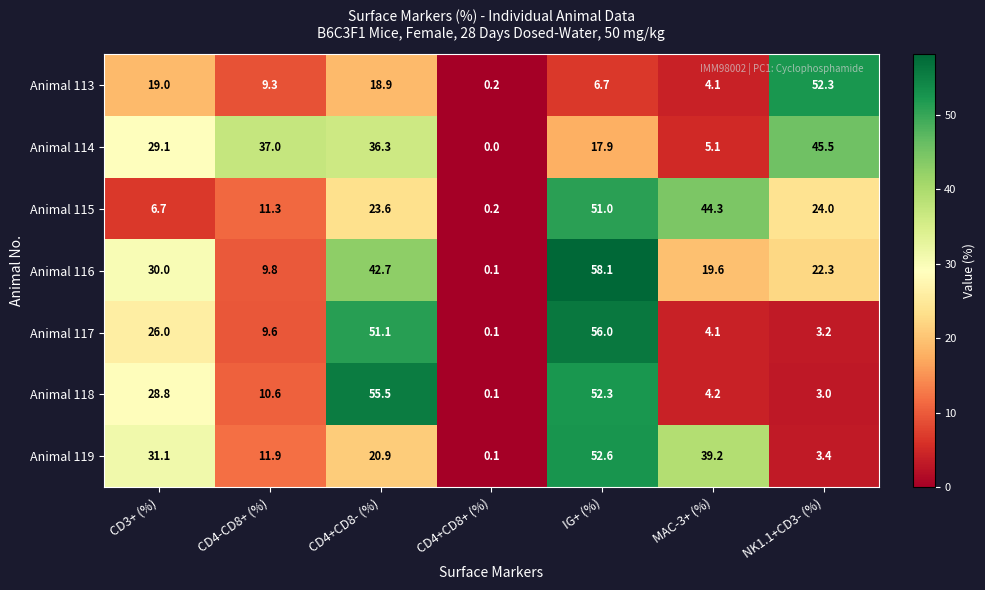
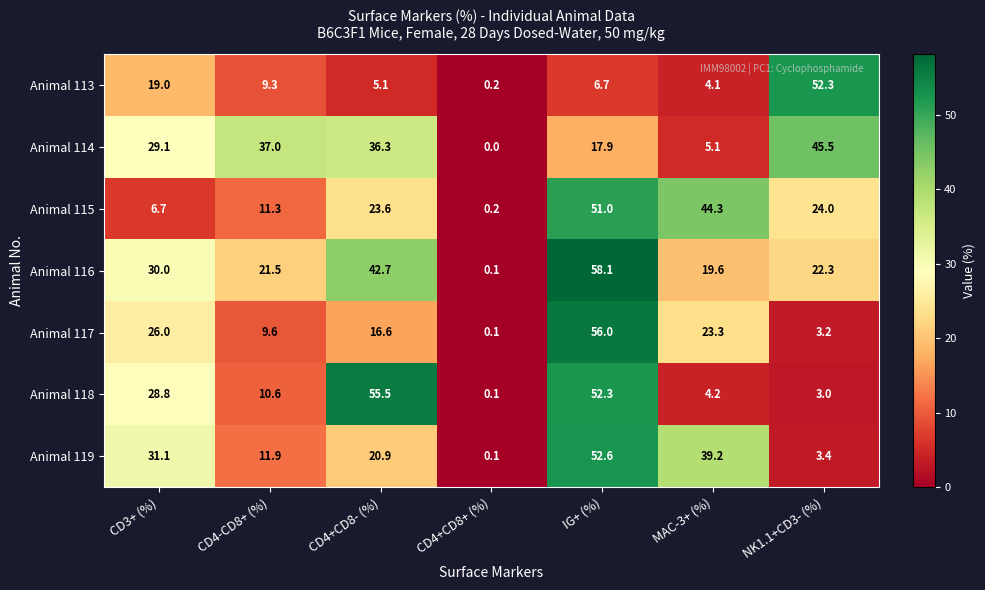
  {
    "Animal 113": {
      "CD3+ (%)": 19.0,
      "CD4-CD8+ (%)": 9.3,
-     "CD4+CD8- (%)": 18.9,
+     "CD4+CD8- (%)": 5.1,
      "CD4+CD8+ (%)": 0.2,
      "IG+ (%)": 6.7,
      "MAC-3+ (%)": 4.1
    },
    "Animal 114": {
      "CD3+ (%)": 29.1,
      "CD4-CD8+ (%)": 37.0,
      "CD4+CD8- (%)": 36.3,
      "CD4+CD8+ (%)": 0.0,
      "IG+ (%)": 17.9,
      "MAC-3+ (%)": 5.1,
      "NK1.1+CD3- (%)": 45.5
    },
    "Animal 115": {
      "CD3+ (%)": 6.7,
      "CD4-CD8+ (%)": 11.3,
      "CD4+CD8- (%)": 23.6,
      "CD4+CD8+ (%)": 0.2,
      "IG+ (%)": 51.0,
      "MAC-3+ (%)": 44.3,
      "NK1.1+CD3- (%)": 24.0
    },
    "Animal 116": {
      "CD3+ (%)": 30.0,
-     "CD4-CD8+ (%)": 9.8,
+     "CD4-CD8+ (%)": 21.5,
      "CD4+CD8- (%)": 42.7,
      "CD4+CD8+ (%)": 0.1,
      "IG+ (%)": 58.1,
      "MAC-3+ (%)": 19.6,
      "NK1.1+CD3- (%)": 22.3
    },
    "Animal 117": {
      "CD3+ (%)": 26.0,
      "CD4-CD8+ (%)": 9.6,
-     "CD4+CD8- (%)": 51.1,
+     "CD4+CD8- (%)": 16.6,
      "CD4+CD8+ (%)": 0.1,
      "IG+ (%)": 56.0,
-     "MAC-3+ (%)": 4.1,
+     "MAC-3+ (%)": 23.3,
      "NK1.1+CD3- (%)": 3.2
    },
    "Animal 118": {
      "CD3+ (%)": 28.8,
      "CD4-CD8+ (%)": 10.6,
      "CD4+CD8- (%)": 55.5,
      "CD4+CD8+ (%)": 0.1,
      "IG+ (%)": 52.3,
      "MAC-3+ (%)": 4.2,
      "NK1.1+CD3- (%)": 3.0
    },
    "Animal 119": {
      "CD3+ (%)": 31.1,
      "CD4-CD8+ (%)": 11.9,
      "CD4+CD8- (%)": 20.9,
      "CD4+CD8+ (%)": 0.1,
      "IG+ (%)": 52.6,
      "MAC-3+ (%)": 39.2,
      "NK1.1+CD3- (%)": 3.4
    }
  }
